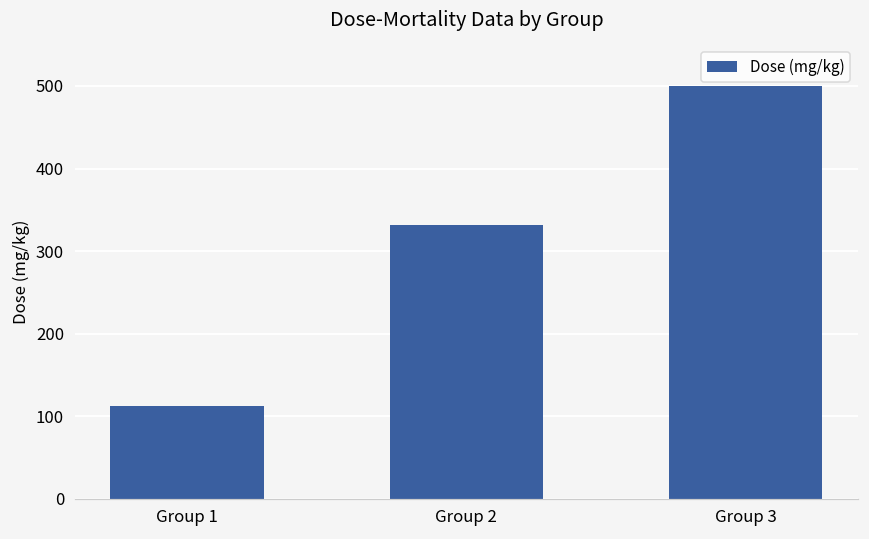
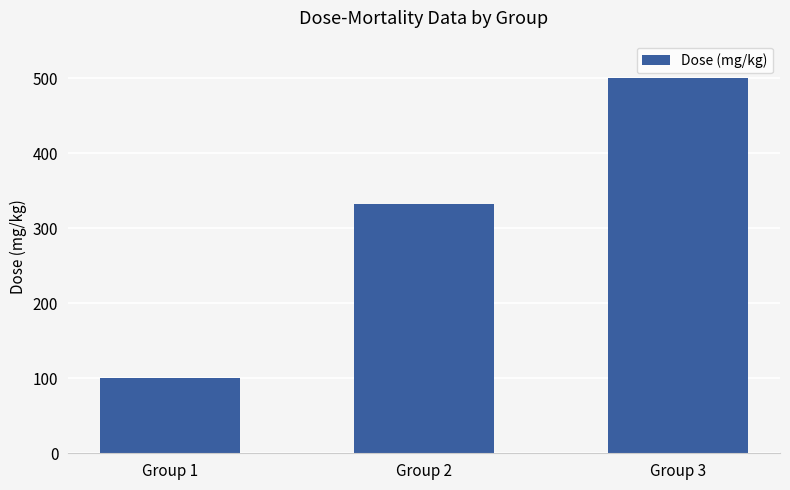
  {
-   "Group 1": 110,
+   "Group 1": 100,
    "Group 2": 330,
    "Group 3": 500
  }
